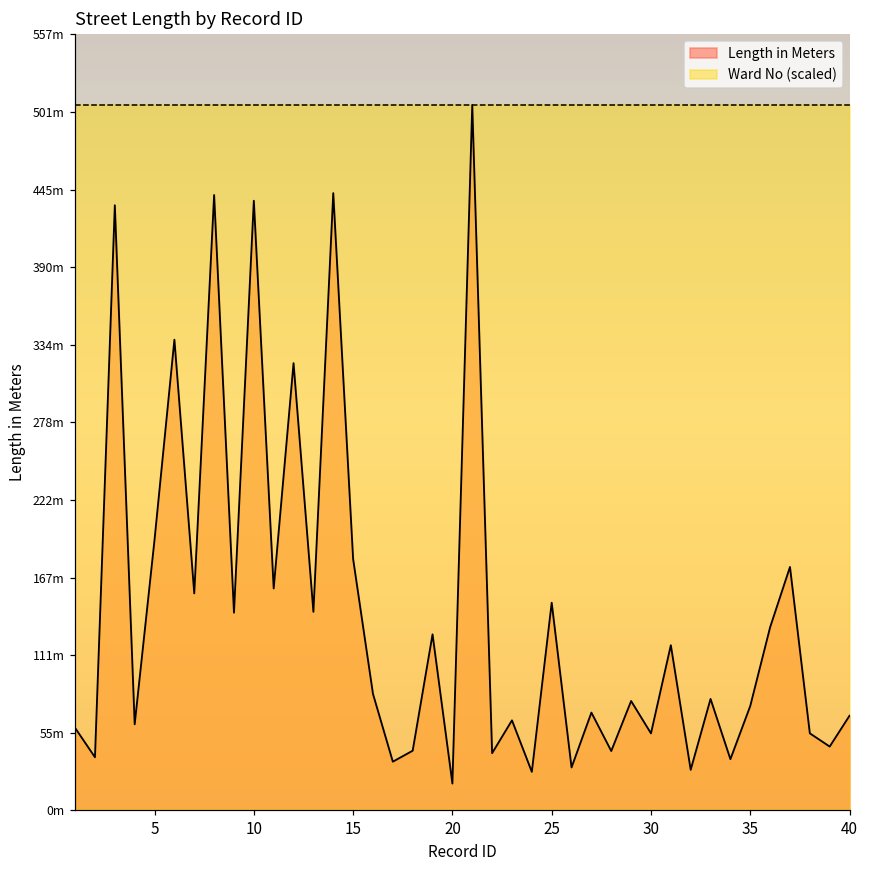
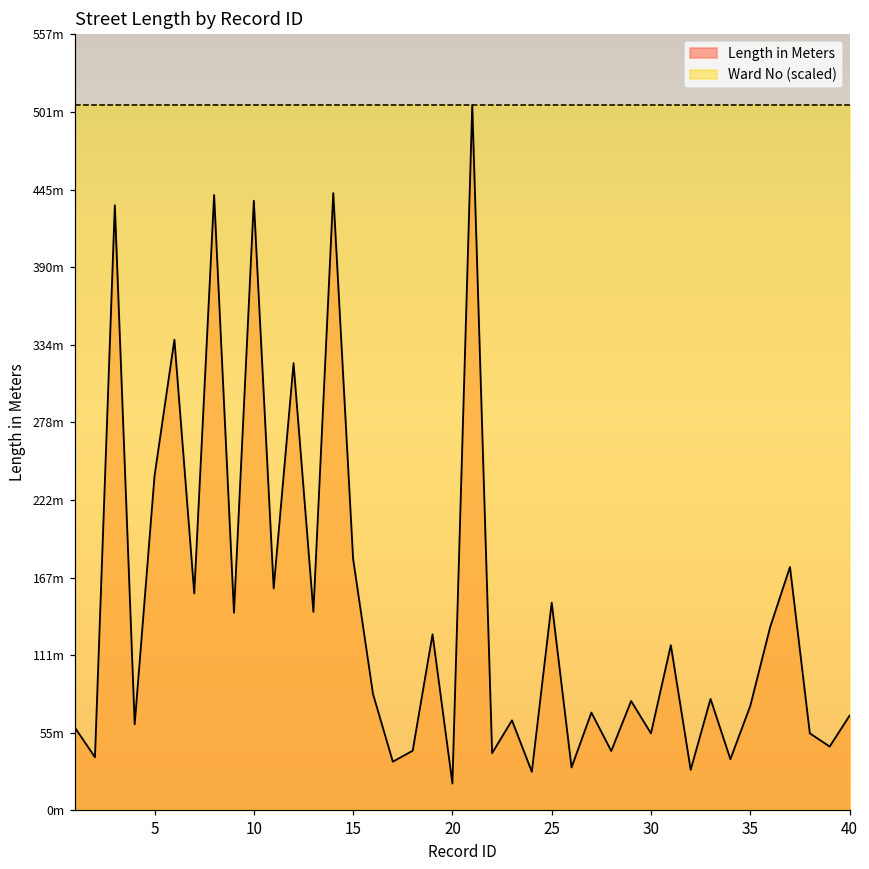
  {
    "Length in Meters": {
-     "5": "194m",
+     "5": "240m",
      "10": "438m",
      "15": "181m",
      "20": "19m",
      "25": "149m",
      "30": "55m",
      "35": "75m",
      "40": "68m"
    },
    "Ward No (scaled)": {
      "5": "507m",
      "10": "507m",
      "15": "507m",
      "20": "507m",
      "25": "507m",
      "30": "507m",
      "35": "507m",
      "40": "507m"
    }
  }
